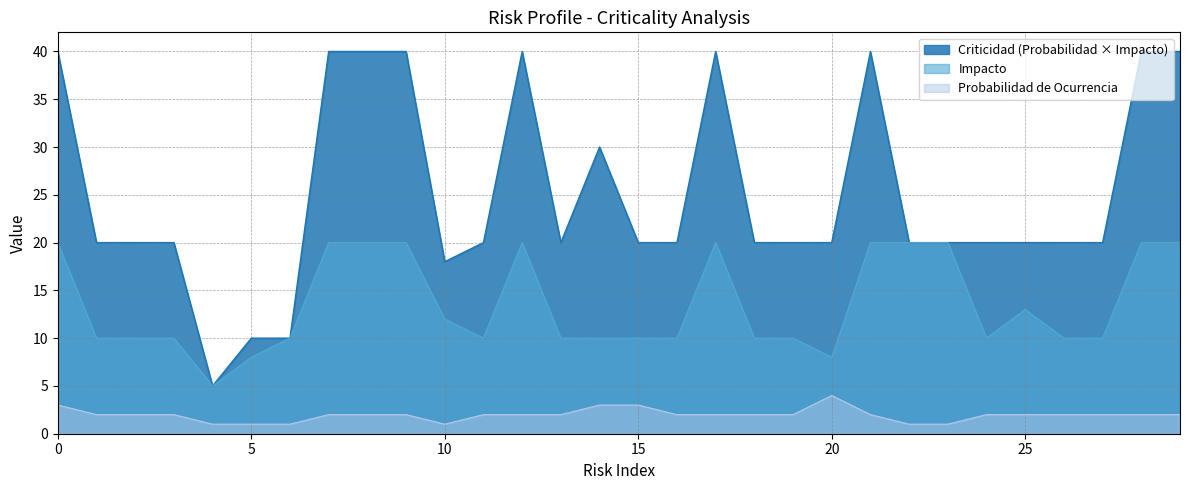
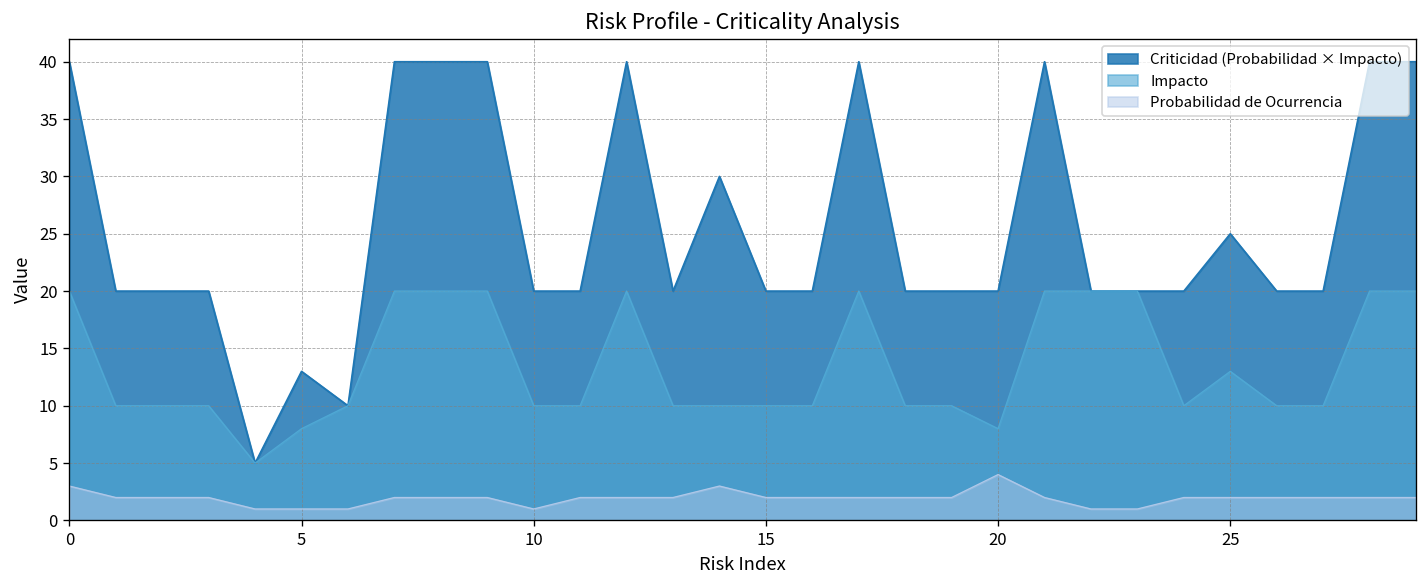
  {
    "Criticidad (Probabilidad × Impacto)": {
      "0": 40,
-     "5": 10,
-     "10": 18,
+     "5": 13,
+     "10": 20,
      "15": 20,
      "20": 20,
-     "25": 20
+     "25": 25
    },
    "Impacto": {
      "0": 20,
      "5": 8,
-     "10": 12,
+     "10": 10,
      "15": 10,
      "20": 8,
      "25": 13
    },
    "Probabilidad de Ocurrencia": {
      "0": 3,
      "5": 1,
      "10": 1,
-     "15": 3,
+     "15": 2,
      "20": 4,
      "25": 2
    }
  }
